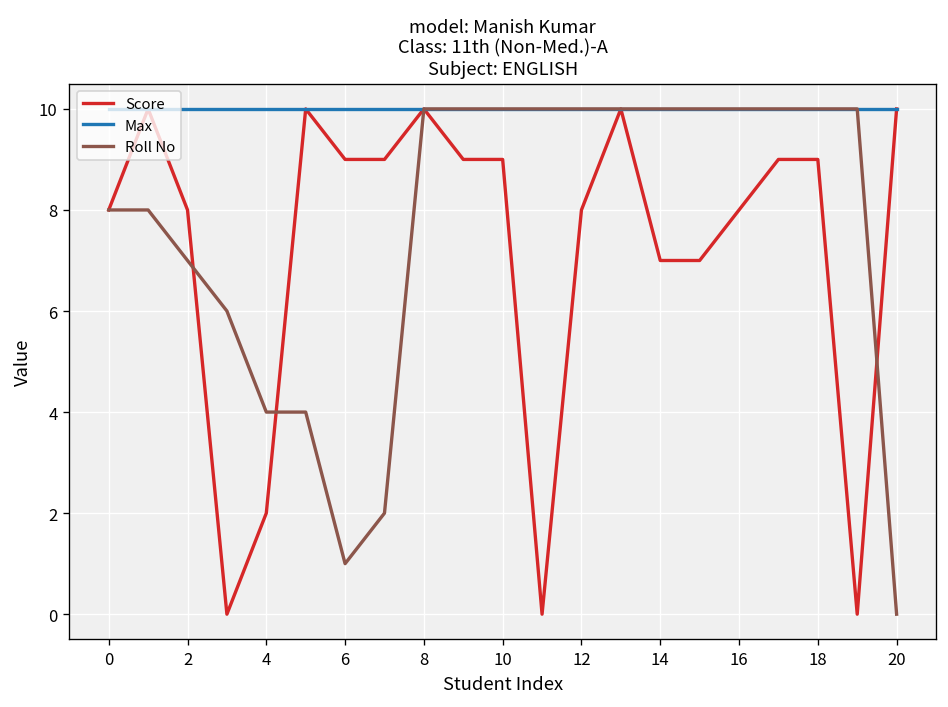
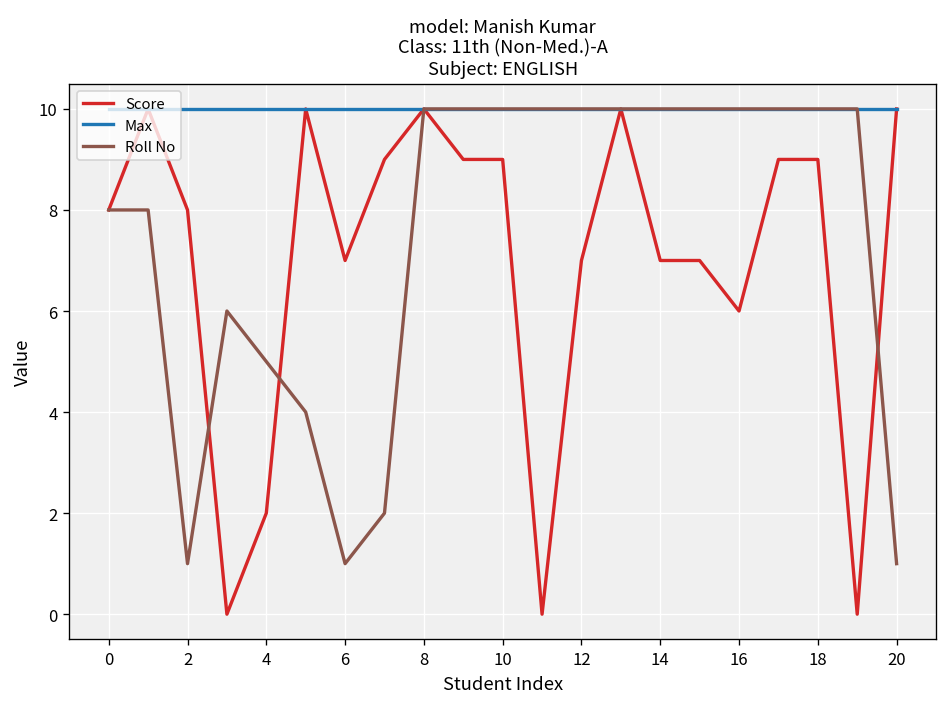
  {
    "Score": {
      "2": 8,
      "4": 2,
-     "6": 9,
+     "6": 7,
      "10": 9,
-     "12": 8,
+     "12": 7,
      "14": 7,
-     "16": 8,
+     "16": 6,
      "18": 9
    },
    "Max": {
      "2": 10,
      "4": 10,
      "6": 10
    },
    "Roll No": {
-     "2": 7,
-     "4": 4,
+     "2": 1,
+     "4": 5,
      "6": 1,
-     "20": 0
+     "20": 1
    }
  }
